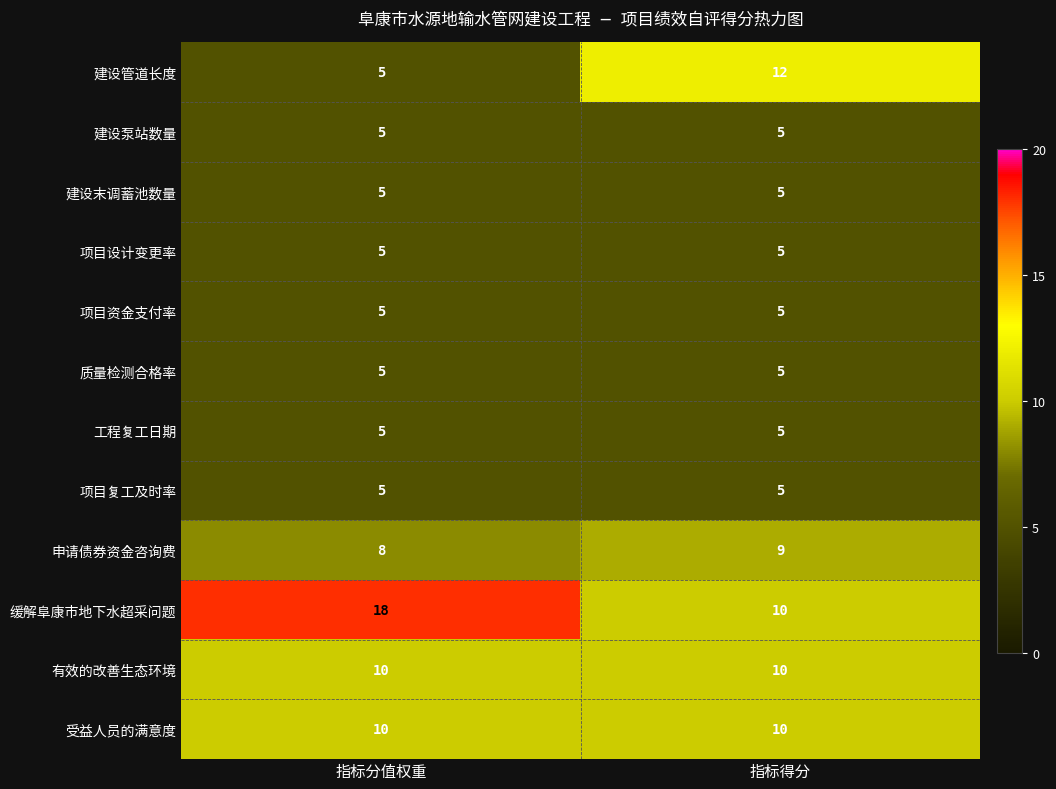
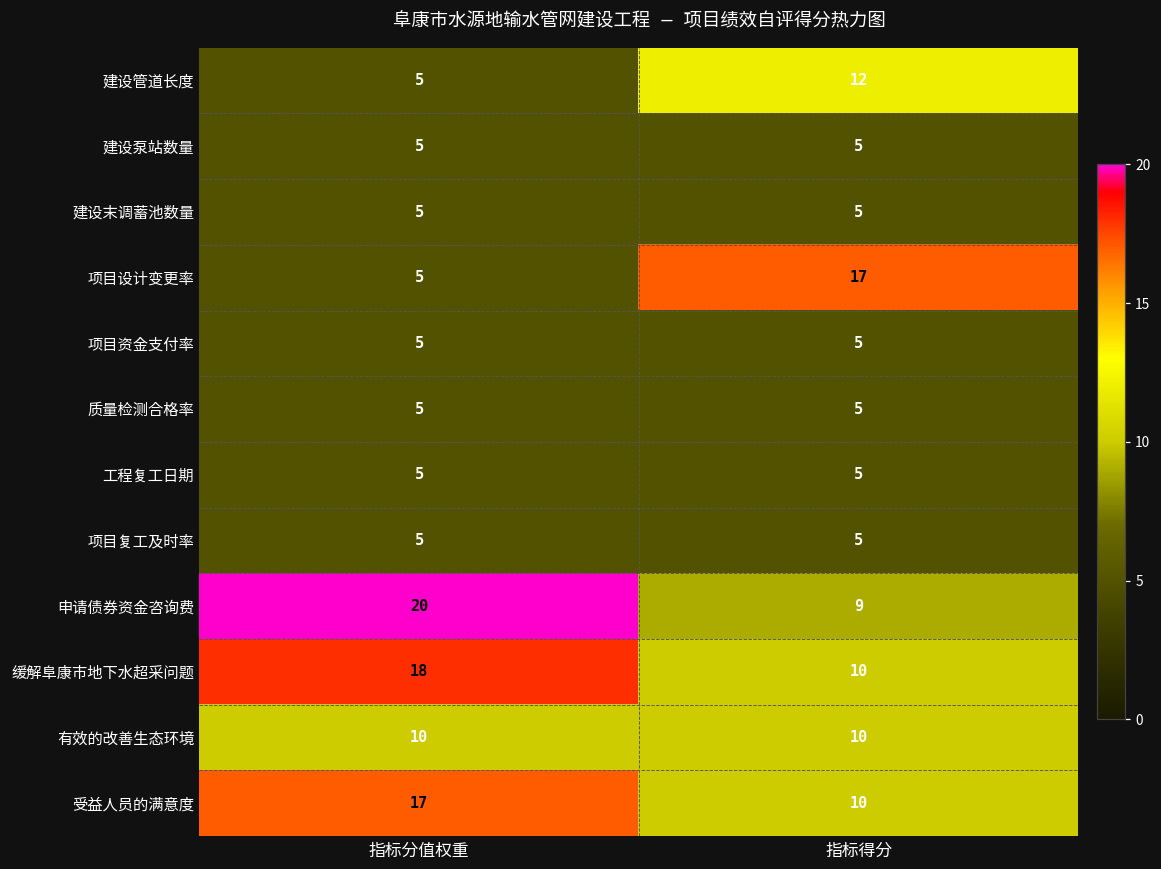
  {
    "建设管道长度": {
      "指标分值权重": 5,
      "指标得分": 12
    },
    "建设泵站数量": {
      "指标分值权重": 5,
      "指标得分": 5
    },
    "建设末调蓄池数量": {
      "指标分值权重": 5,
      "指标得分": 5
    },
    "项目设计变更率": {
      "指标分值权重": 5,
-     "指标得分": 5
+     "指标得分": 17
    },
    "项目资金支付率": {
      "指标分值权重": 5,
      "指标得分": 5
    },
    "质量检测合格率": {
      "指标分值权重": 5,
      "指标得分": 5
    },
    "工程复工日期": {
      "指标分值权重": 5,
      "指标得分": 5
    },
    "项目复工及时率": {
      "指标分值权重": 5,
      "指标得分": 5
    },
    "申请债券资金咨询费": {
-     "指标分值权重": 8,
+     "指标分值权重": 20,
      "指标得分": 9
    },
    "缓解阜康市地下水超采问题": {
      "指标分值权重": 18,
      "指标得分": 10
    },
    "有效的改善生态环境": {
      "指标分值权重": 10,
      "指标得分": 10
    },
    "受益人员的满意度": {
-     "指标分值权重": 10,
+     "指标分值权重": 17,
      "指标得分": 10
    }
  }
